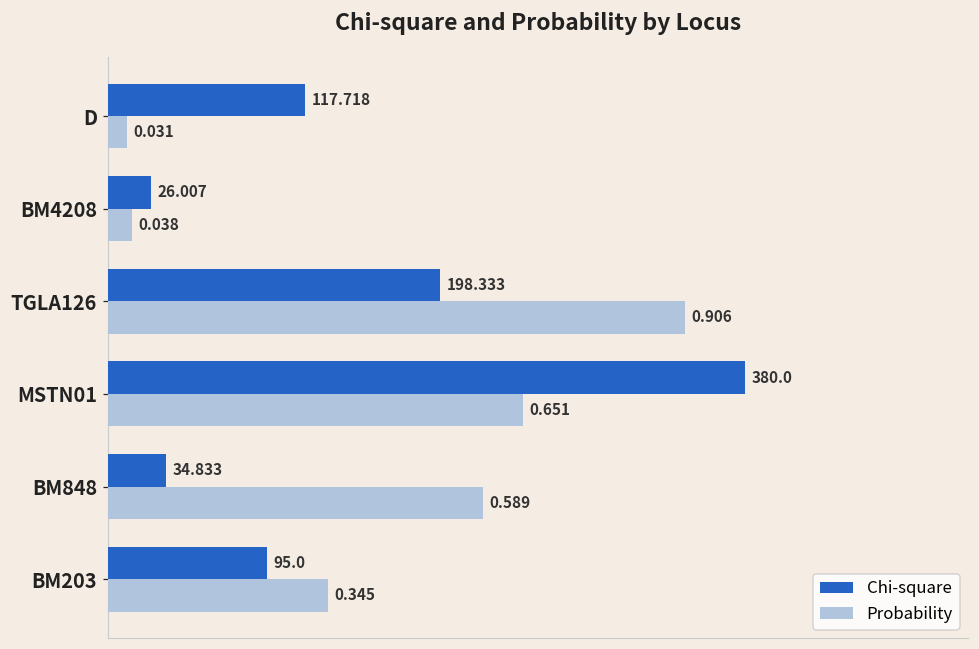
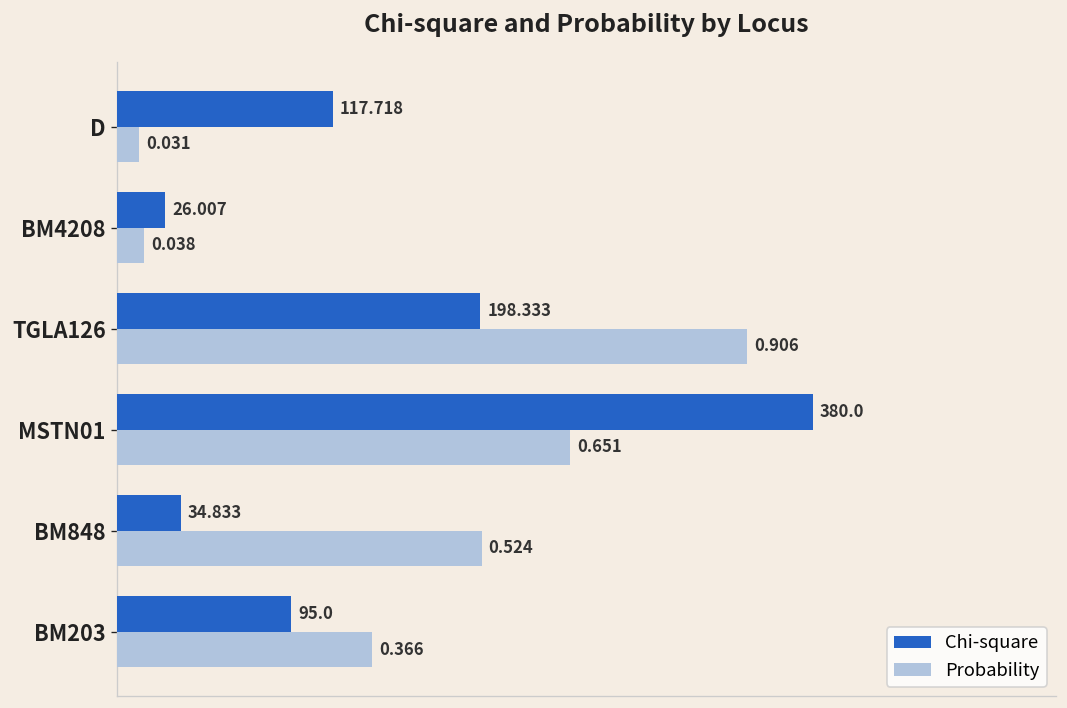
  {
    "Probability": {
      "D": 0.031,
      "BM4208": 0.038,
      "TGLA126": 0.906,
      "MSTN01": 0.651,
-     "BM848": 0.589,
-     "BM203": 0.345
+     "BM848": 0.524,
+     "BM203": 0.366
    }
  }
